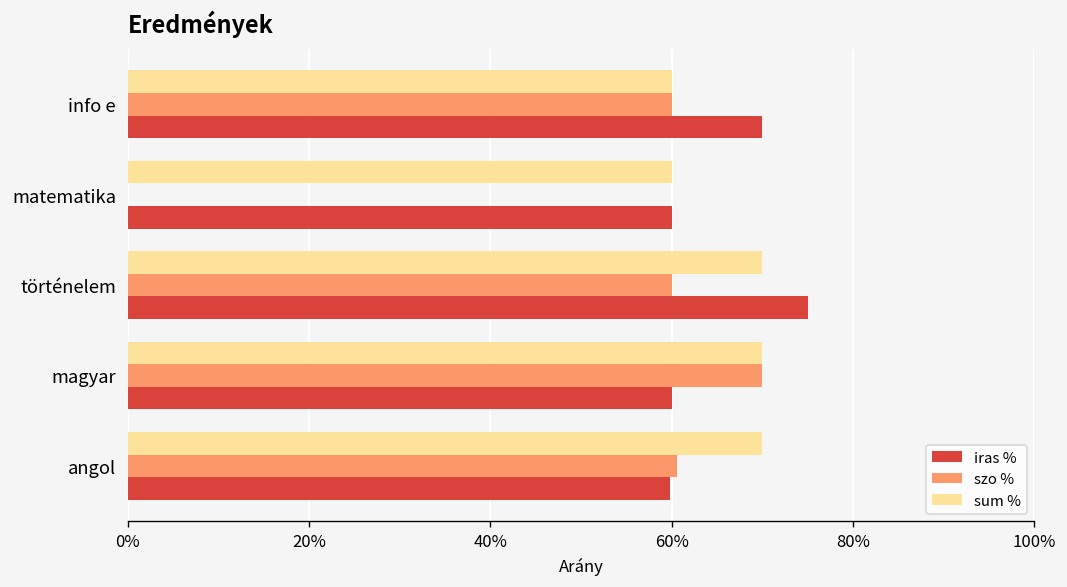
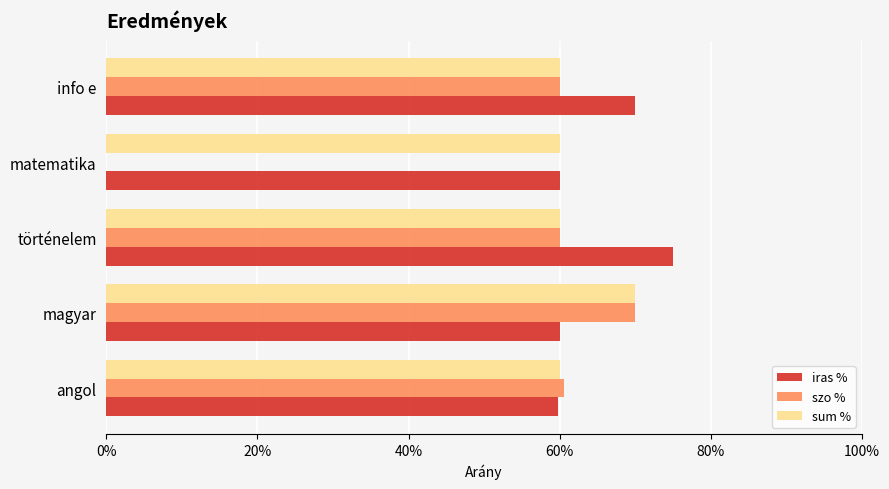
  {
    "iras %": {
      "info e": "70%",
      "matematika": "60%",
      "történelem": "75%",
      "magyar": "60%",
      "angol": "60%"
    },
    "szo %": {
      "info e": "60%",
      "matematika": "0%",
      "történelem": "60%",
      "magyar": "70%",
      "angol": "61%"
    },
    "sum %": {
      "info e": "60%",
      "matematika": "60%",
-     "történelem": "70%",
+     "történelem": "60%",
      "magyar": "70%",
-     "angol": "70%"
+     "angol": "60%"
    }
  }
